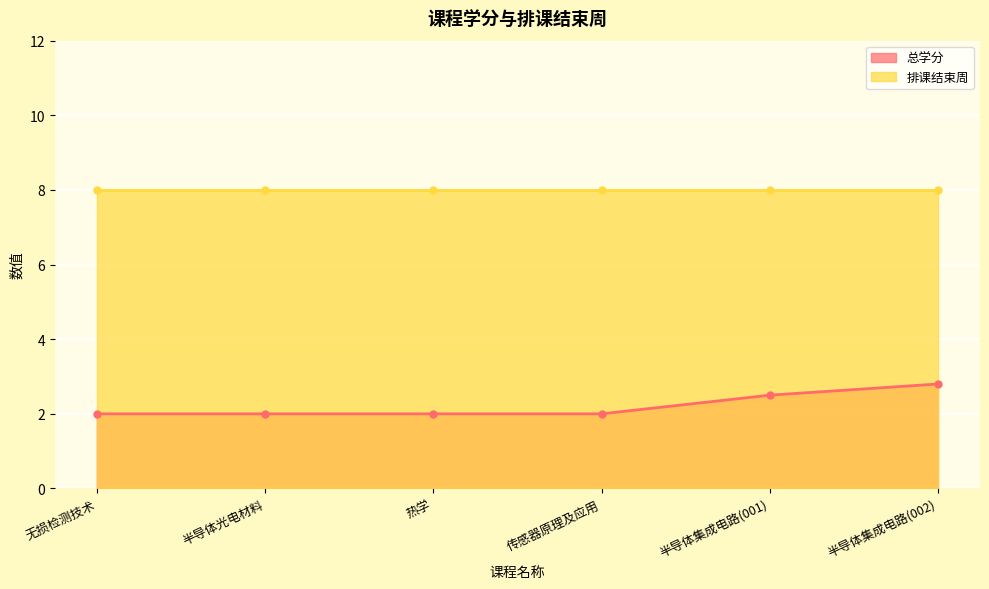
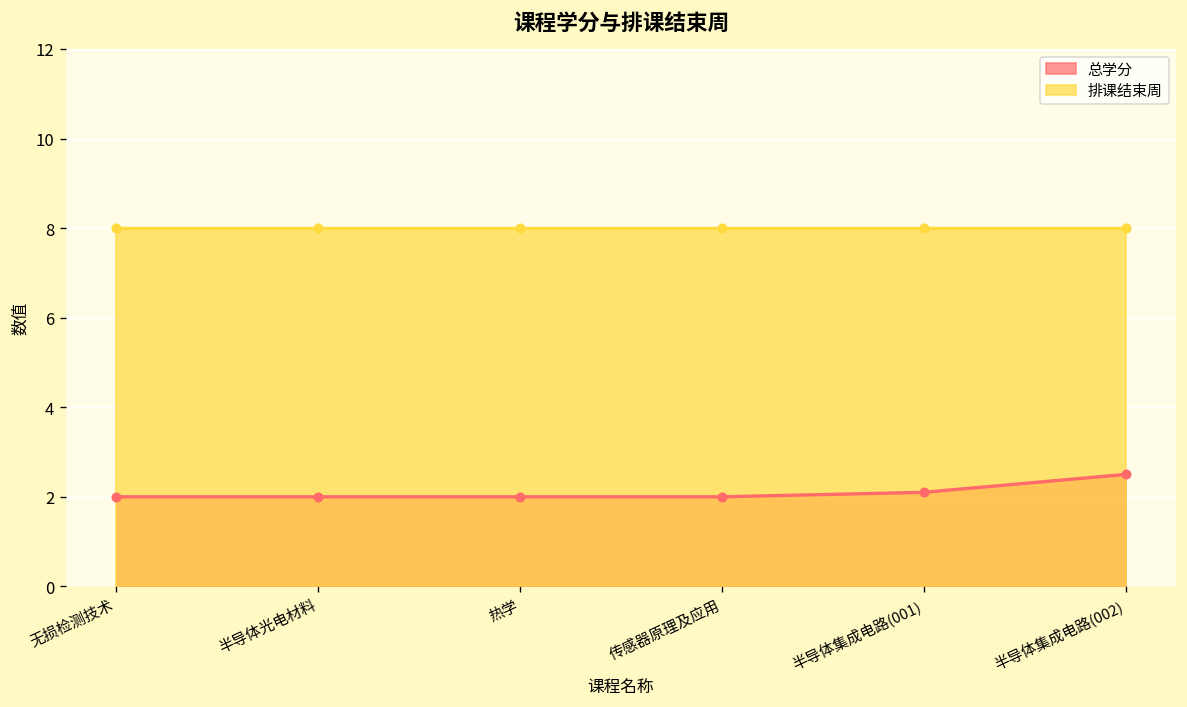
  {
    "总学分": {
      "无损检测技术": 2.0,
      "半导体光电材料": 2.0,
      "热学": 2.0,
      "传感器原理及应用": 2.0,
-     "半导体集成电路(001)": 2.5,
-     "半导体集成电路(002)": 2.8
+     "半导体集成电路(001)": 2.1,
+     "半导体集成电路(002)": 2.5
    },
    "排课结束周": {
      "无损检测技术": 8.0,
      "半导体光电材料": 8.0,
      "热学": 8.0,
      "传感器原理及应用": 8.0,
      "半导体集成电路(001)": 8.0,
      "半导体集成电路(002)": 8.0
    }
  }
